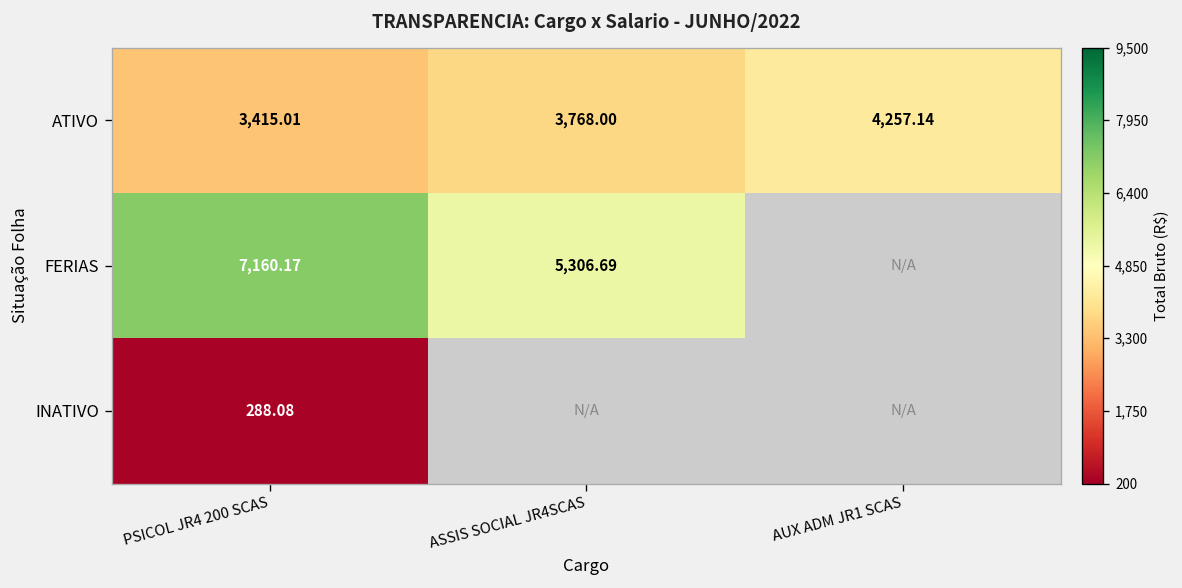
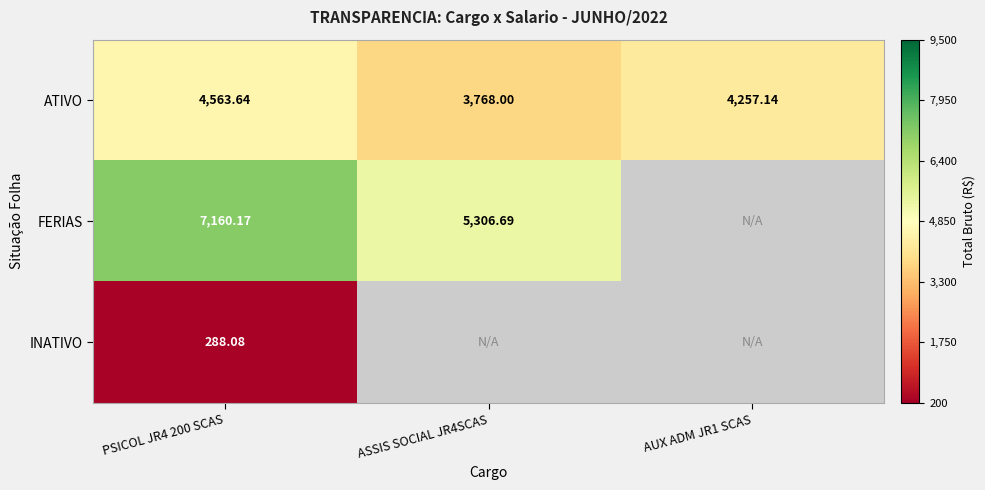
  {
    "ATIVO": {
-     "PSICOL JR4 200 SCAS": "3,415.01",
+     "PSICOL JR4 200 SCAS": "4,563.64",
      "ASSIS SOCIAL JR4SCAS": "3,768.00",
      "AUX ADM JR1 SCAS": "4,257.14"
    },
    "FERIAS": {
      "PSICOL JR4 200 SCAS": "7,160.17",
      "ASSIS SOCIAL JR4SCAS": "5,306.69"
    },
    "INATIVO": {
      "PSICOL JR4 200 SCAS": "288.08"
    }
  }
